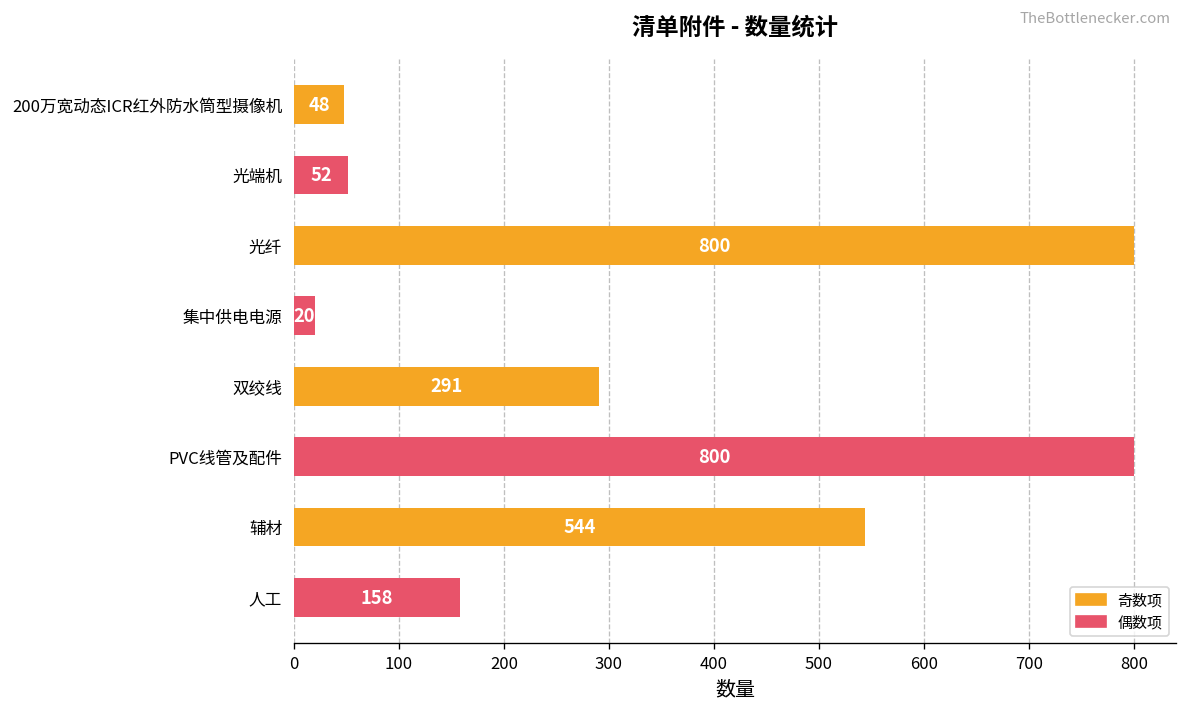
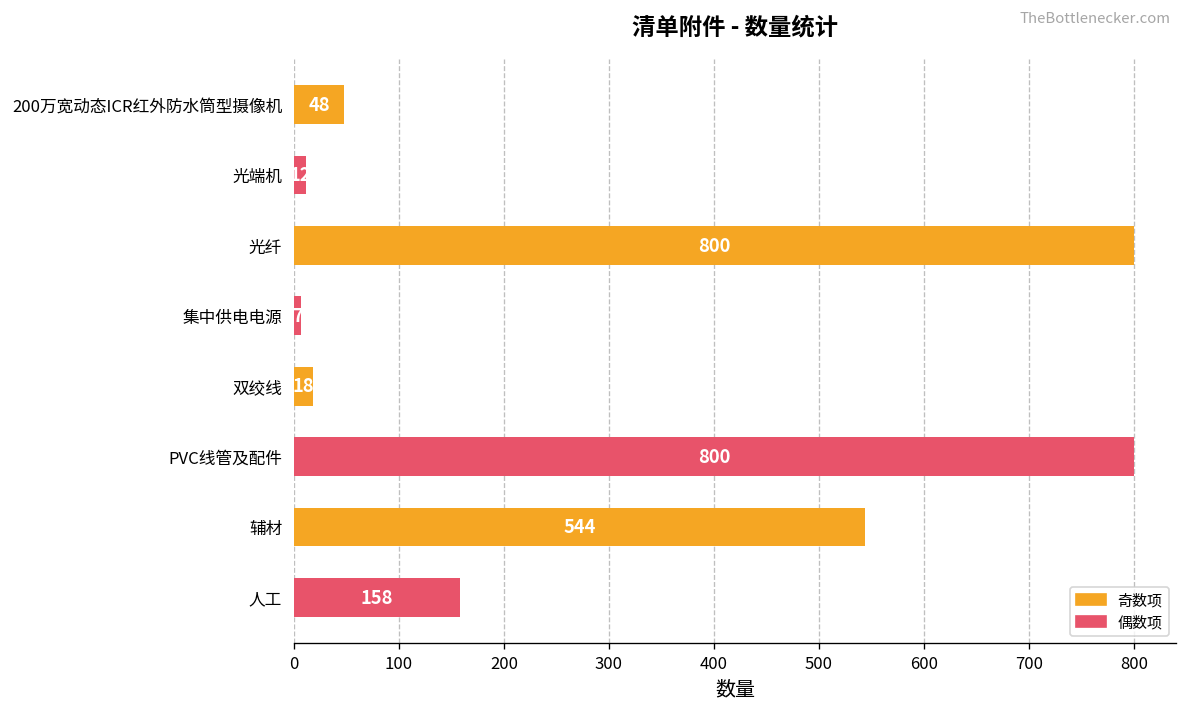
  {
    "200万宽动态ICR红外防水筒型摄像机": 48,
-   "光端机": 50,
+   "光端机": 10,
    "光纤": 800,
-   "集中供电电源": 20,
-   "双绞线": 291,
+   "集中供电电源": 10,
+   "双绞线": 18,
    "PVC线管及配件": 800,
    "辅材": 544,
    "人工": 158
  }
